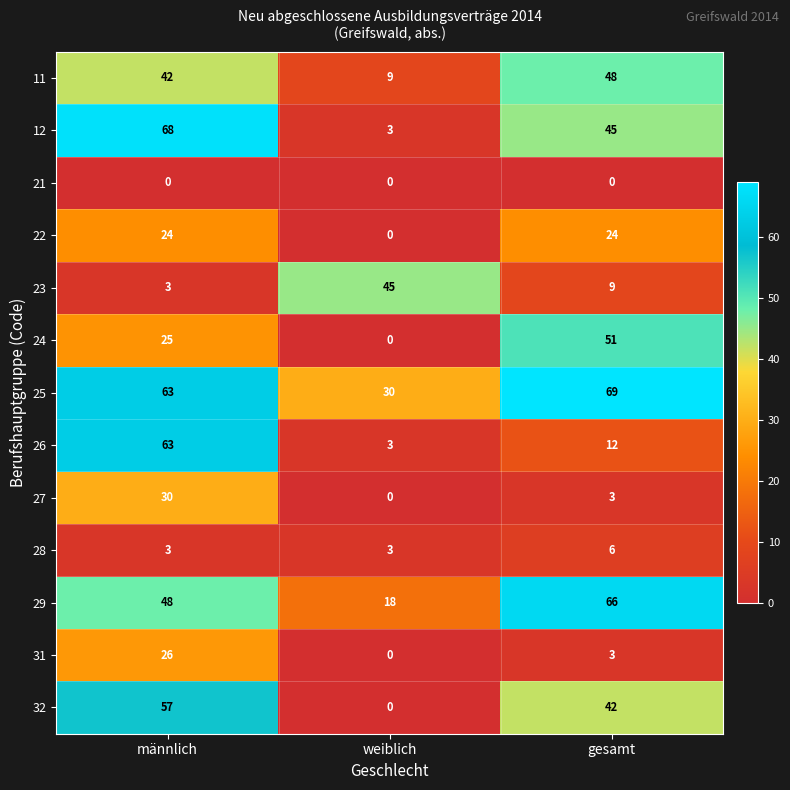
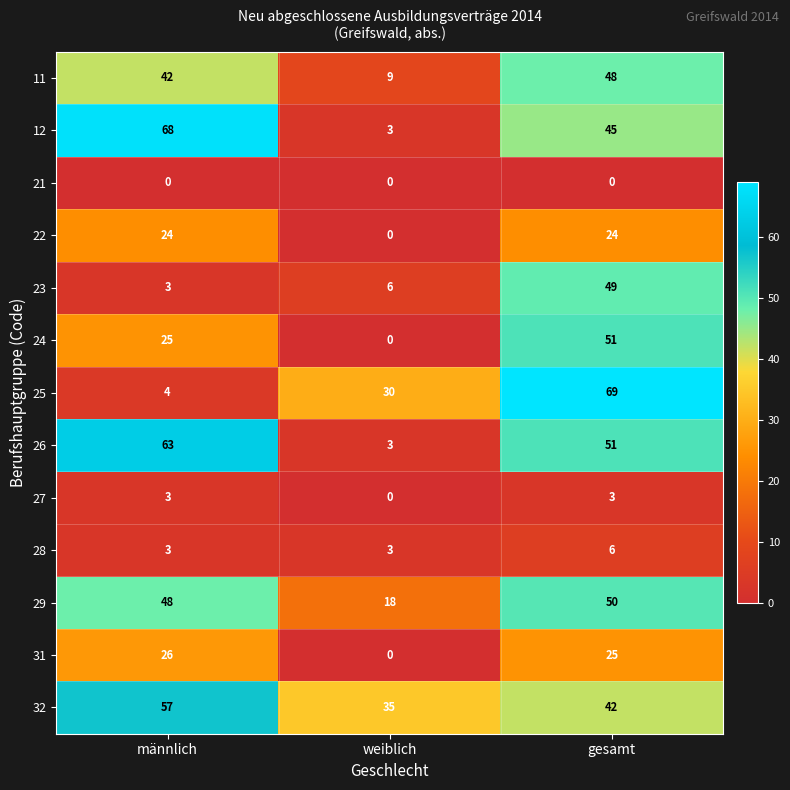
  {
    "11": {
      "männlich": 42,
      "weiblich": 9,
      "gesamt": 48
    },
    "12": {
      "männlich": 68,
      "weiblich": 3,
      "gesamt": 45
    },
    "21": {
      "männlich": 0,
      "weiblich": 0,
      "gesamt": 0
    },
    "22": {
      "männlich": 24,
      "weiblich": 0,
      "gesamt": 24
    },
    "23": {
      "männlich": 3,
-     "weiblich": 45,
-     "gesamt": 9
+     "weiblich": 6,
+     "gesamt": 49
    },
    "24": {
      "männlich": 25,
      "weiblich": 0,
      "gesamt": 51
    },
    "25": {
-     "männlich": 63,
+     "männlich": 4,
      "weiblich": 30,
      "gesamt": 69
    },
    "26": {
      "männlich": 63,
      "weiblich": 3,
-     "gesamt": 12
+     "gesamt": 51
    },
    "27": {
-     "männlich": 30,
+     "männlich": 3,
      "weiblich": 0,
      "gesamt": 3
    },
    "28": {
      "männlich": 3,
      "weiblich": 3,
      "gesamt": 6
    },
    "29": {
      "männlich": 48,
      "weiblich": 18,
-     "gesamt": 66
+     "gesamt": 50
    },
    "31": {
      "männlich": 26,
      "weiblich": 0,
-     "gesamt": 3
+     "gesamt": 25
    },
    "32": {
      "männlich": 57,
-     "weiblich": 0,
+     "weiblich": 35,
      "gesamt": 42
    }
  }
